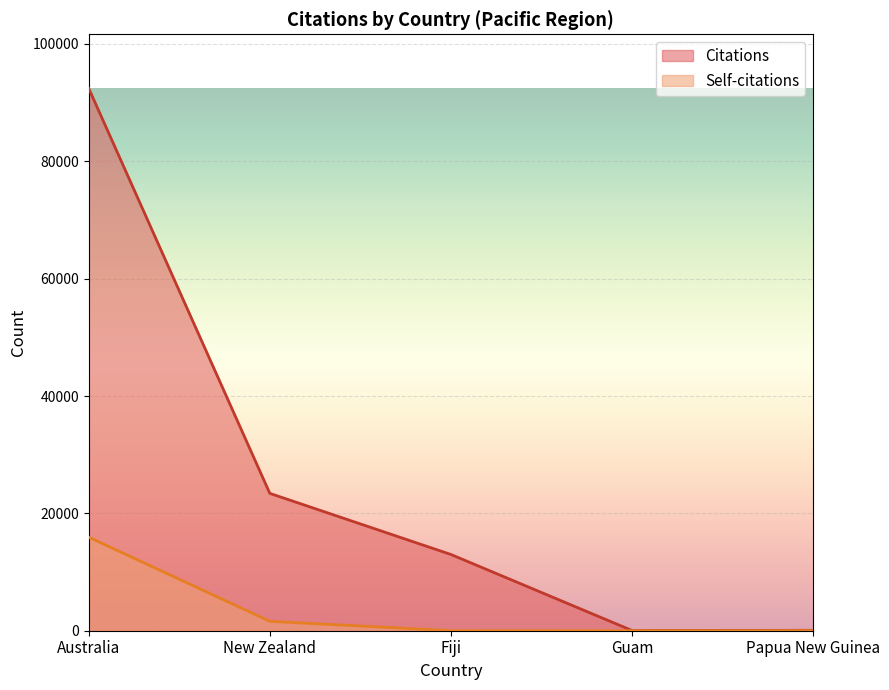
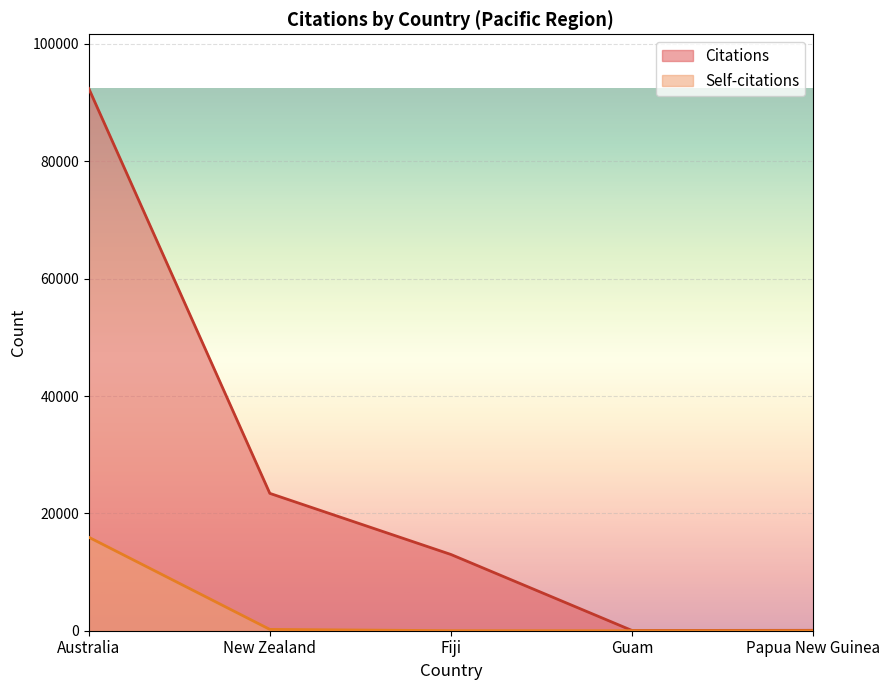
  {
    "Citations": {
      "Australia": 92000,
      "New Zealand": 23000,
      "Fiji": 13000
    },
    "Self-citations": {
      "Australia": 16000,
-     "New Zealand": 2000,
+     "New Zealand": 0,
      "Fiji": 0
    }
  }
